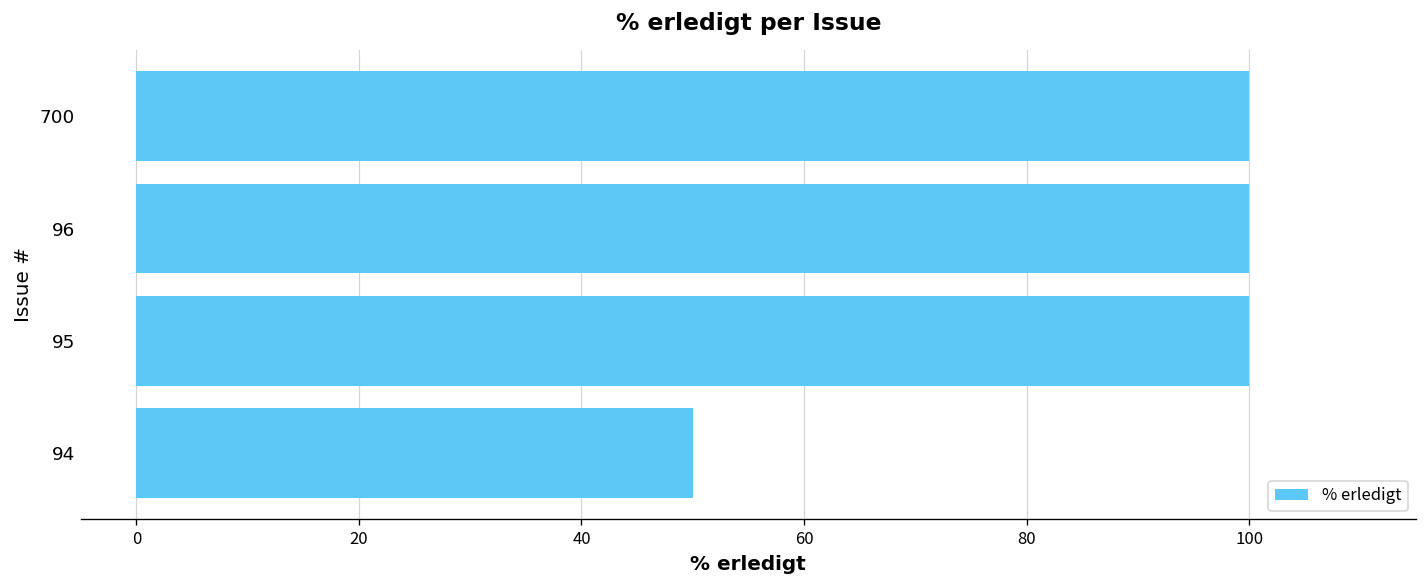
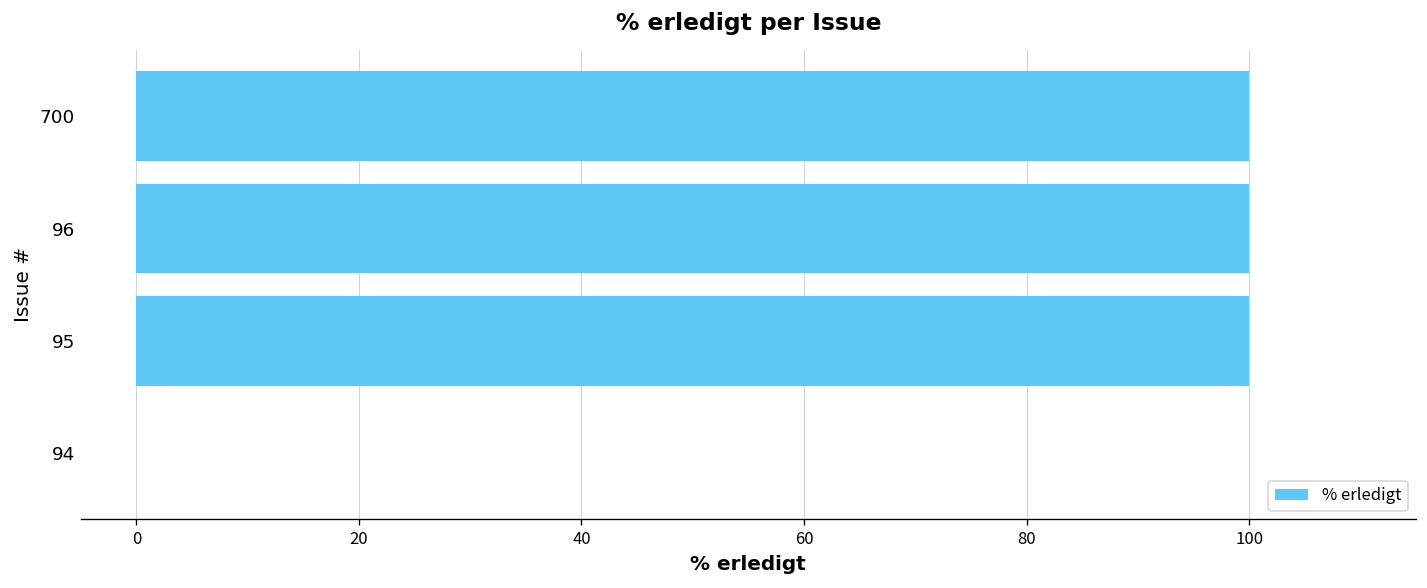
  {
    "700": 100,
    "96": 100,
    "95": 100,
-   "94": 50
+   "94": 0
  }
